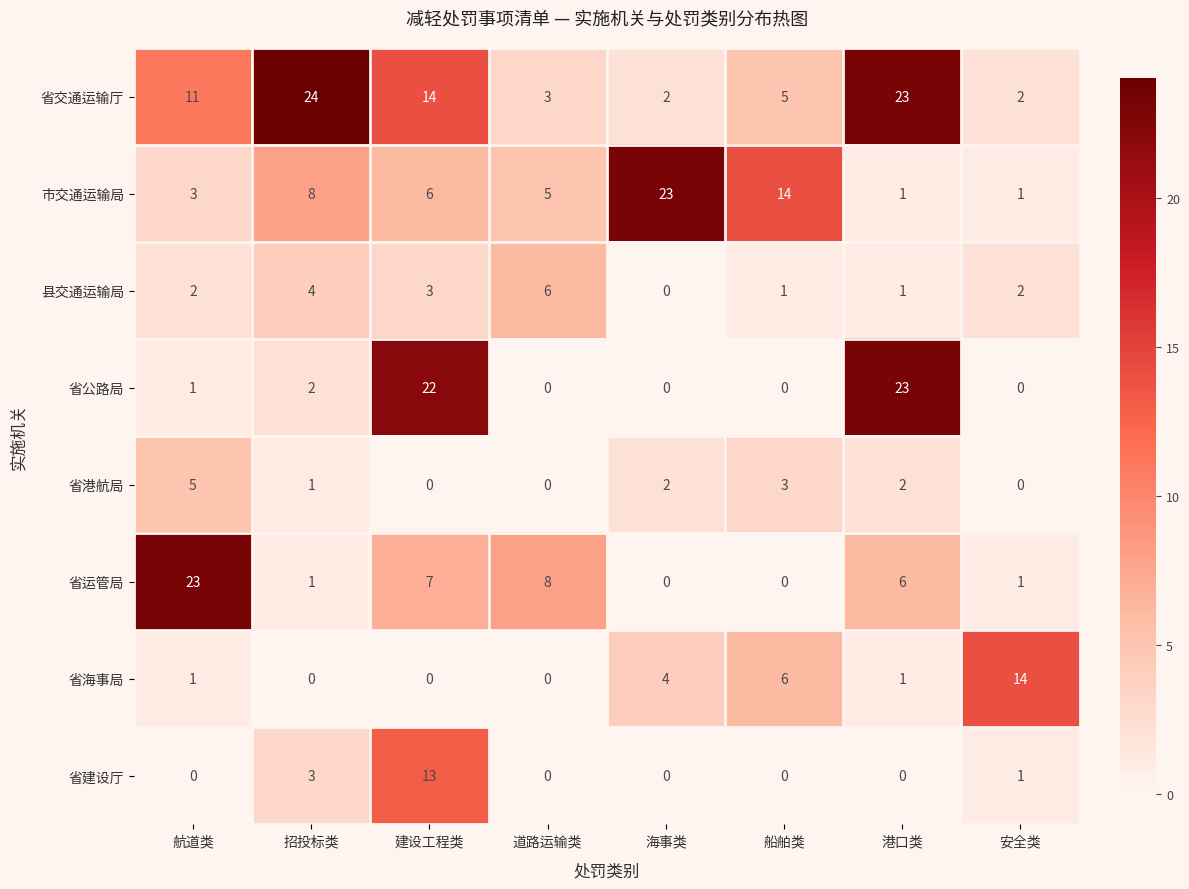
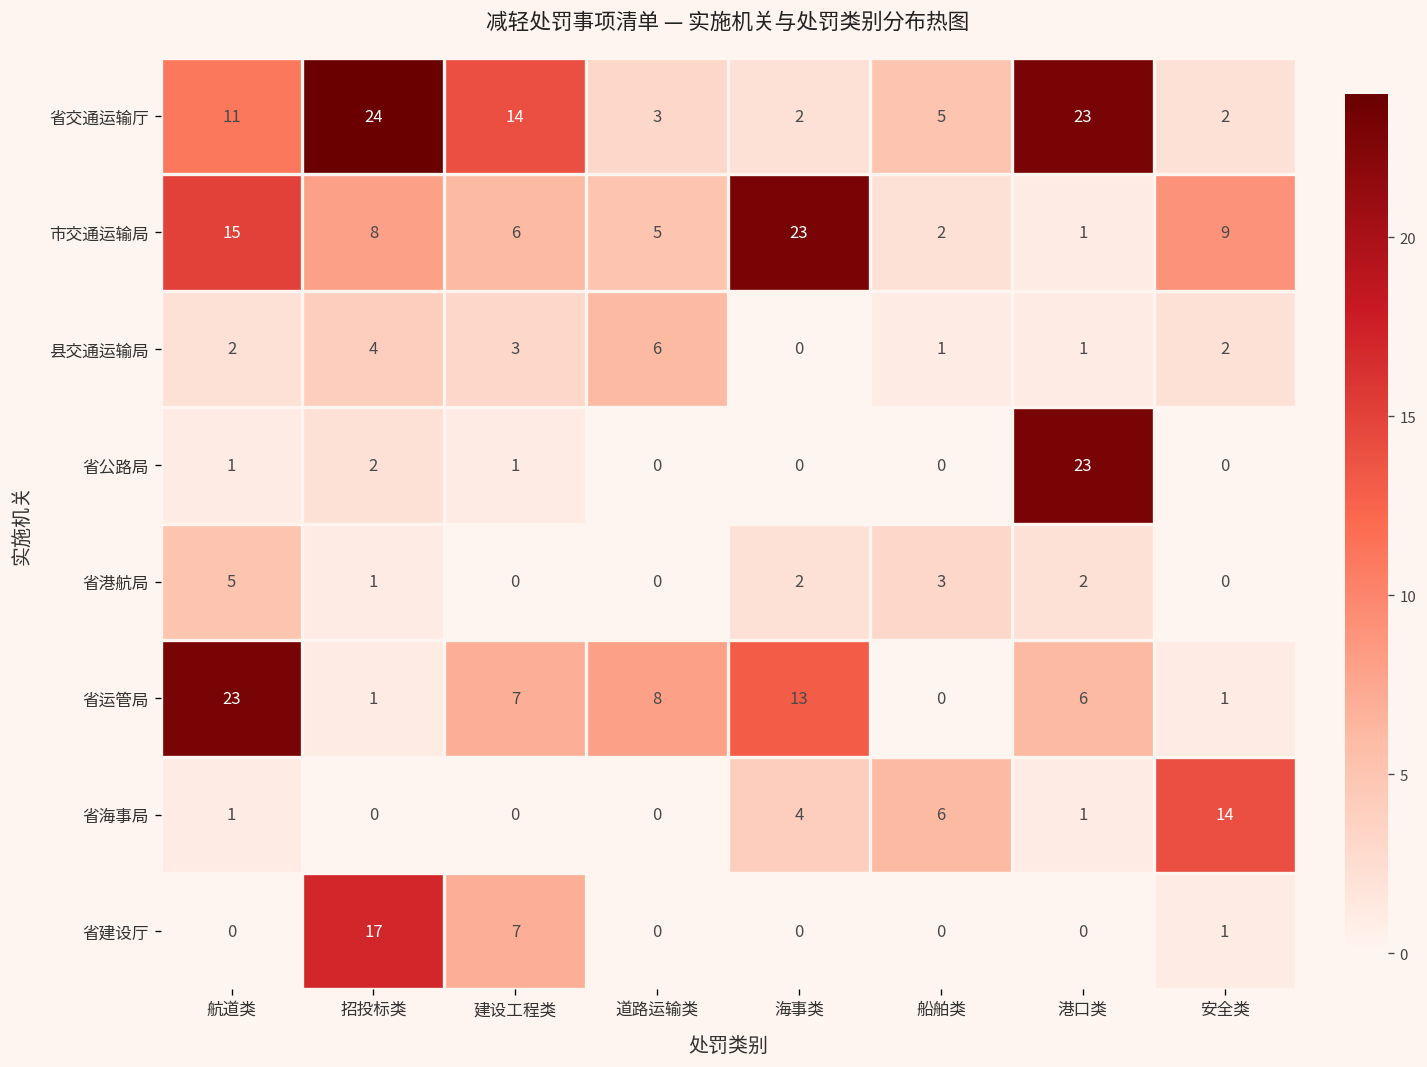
  {
    "省交通运输厅": {
      "航道类": 11,
      "招投标类": 24,
      "建设工程类": 14,
      "道路运输类": 3,
      "海事类": 2,
      "船舶类": 5,
      "港口类": 23,
      "安全类": 2
    },
    "市交通运输局": {
-     "航道类": 3,
+     "航道类": 15,
      "招投标类": 8,
      "建设工程类": 6,
      "道路运输类": 5,
      "海事类": 23,
-     "船舶类": 14,
+     "船舶类": 2,
      "港口类": 1,
-     "安全类": 1
+     "安全类": 9
    },
    "县交通运输局": {
      "航道类": 2,
      "招投标类": 4,
      "建设工程类": 3,
      "道路运输类": 6,
      "海事类": 0,
      "船舶类": 1,
      "港口类": 1,
      "安全类": 2
    },
    "省公路局": {
      "航道类": 1,
      "招投标类": 2,
-     "建设工程类": 22,
+     "建设工程类": 1,
      "道路运输类": 0,
      "海事类": 0,
      "船舶类": 0,
      "港口类": 23,
      "安全类": 0
    },
    "省港航局": {
      "航道类": 5,
      "招投标类": 1,
      "建设工程类": 0,
      "道路运输类": 0,
      "海事类": 2,
      "船舶类": 3,
      "港口类": 2,
      "安全类": 0
    },
    "省运管局": {
      "航道类": 23,
      "招投标类": 1,
      "建设工程类": 7,
      "道路运输类": 8,
-     "海事类": 0,
+     "海事类": 13,
      "船舶类": 0,
      "港口类": 6,
      "安全类": 1
    },
    "省海事局": {
      "航道类": 1,
      "招投标类": 0,
      "建设工程类": 0,
      "道路运输类": 0,
      "海事类": 4,
      "船舶类": 6,
      "港口类": 1,
      "安全类": 14
    },
    "省建设厅": {
      "航道类": 0,
-     "招投标类": 3,
-     "建设工程类": 13,
+     "招投标类": 17,
+     "建设工程类": 7,
      "道路运输类": 0,
      "海事类": 0,
      "船舶类": 0,
      "港口类": 0,
      "安全类": 1
    }
  }
